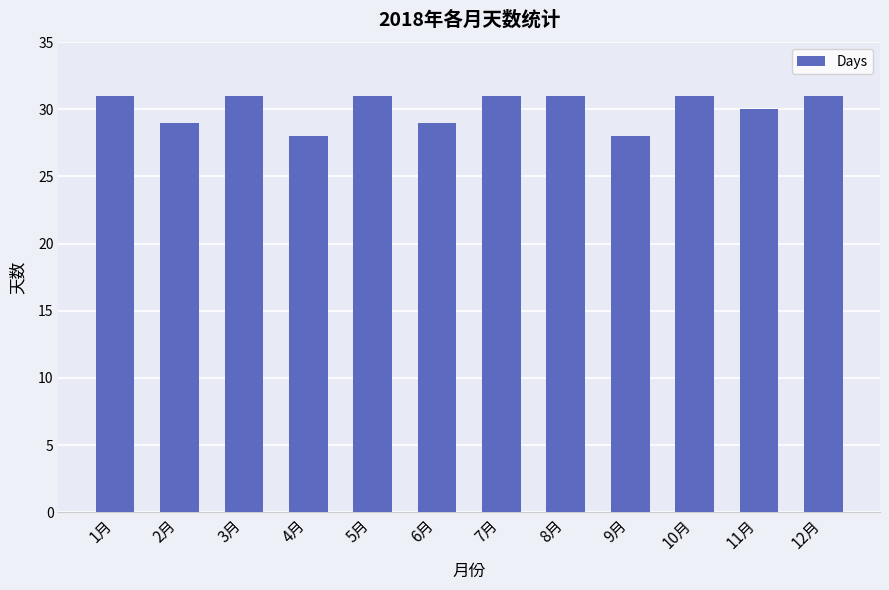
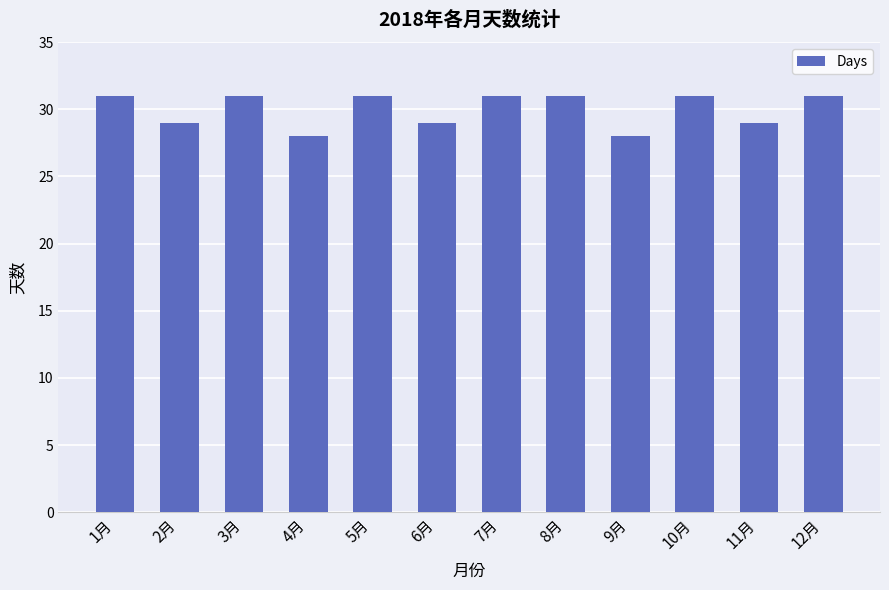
  {
    "1月": 31,
    "2月": 29,
    "3月": 31,
    "4月": 28,
    "5月": 31,
    "6月": 29,
    "7月": 31,
    "8月": 31,
    "9月": 28,
    "10月": 31,
-   "11月": 30,
+   "11月": 29,
    "12月": 31
  }
